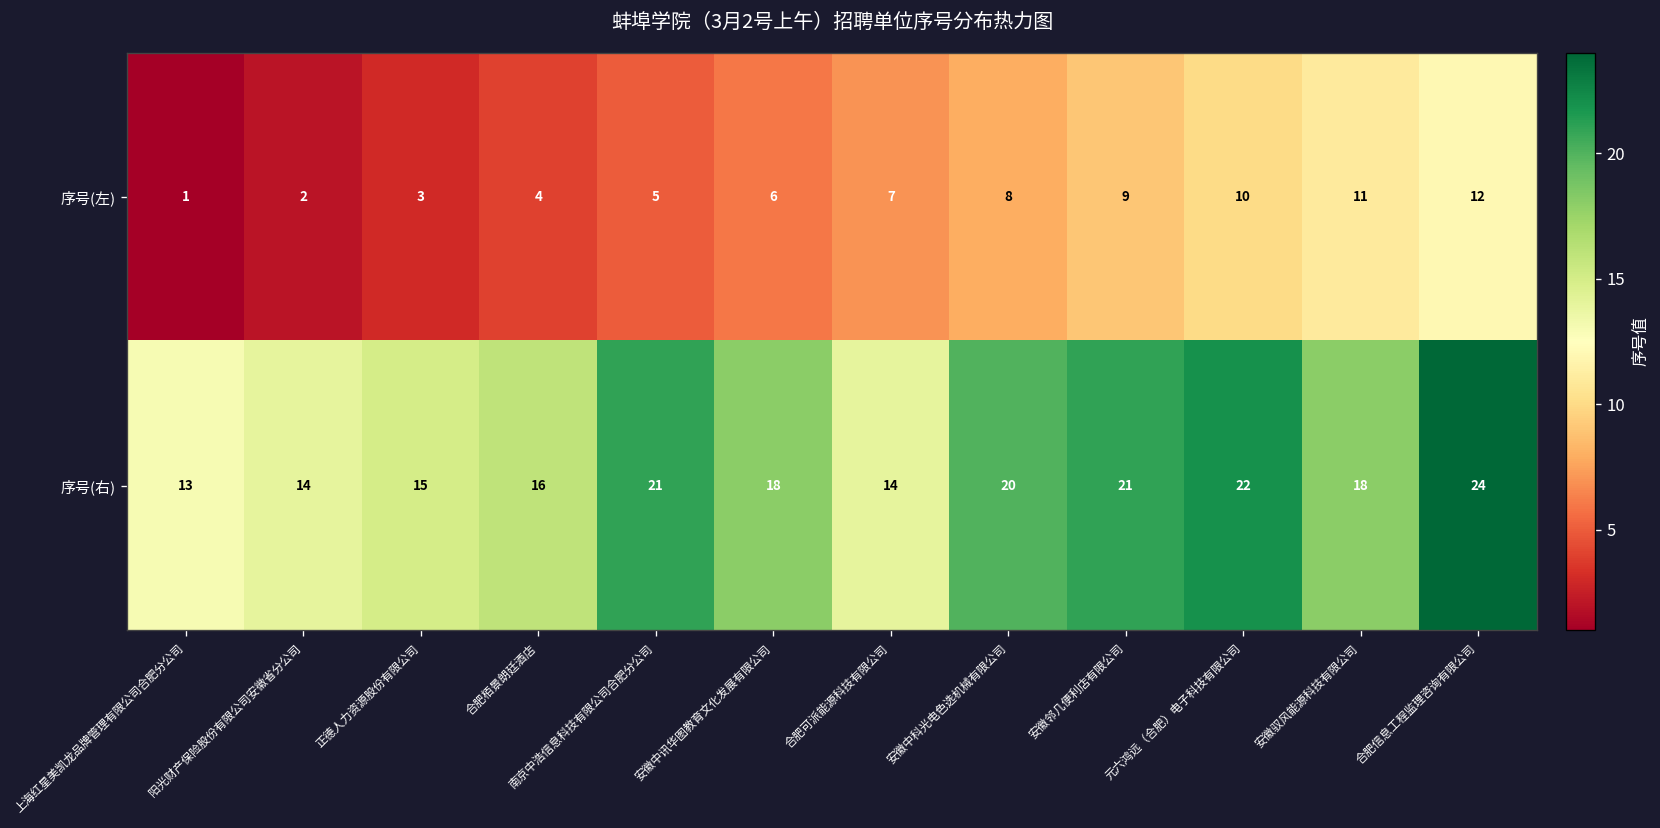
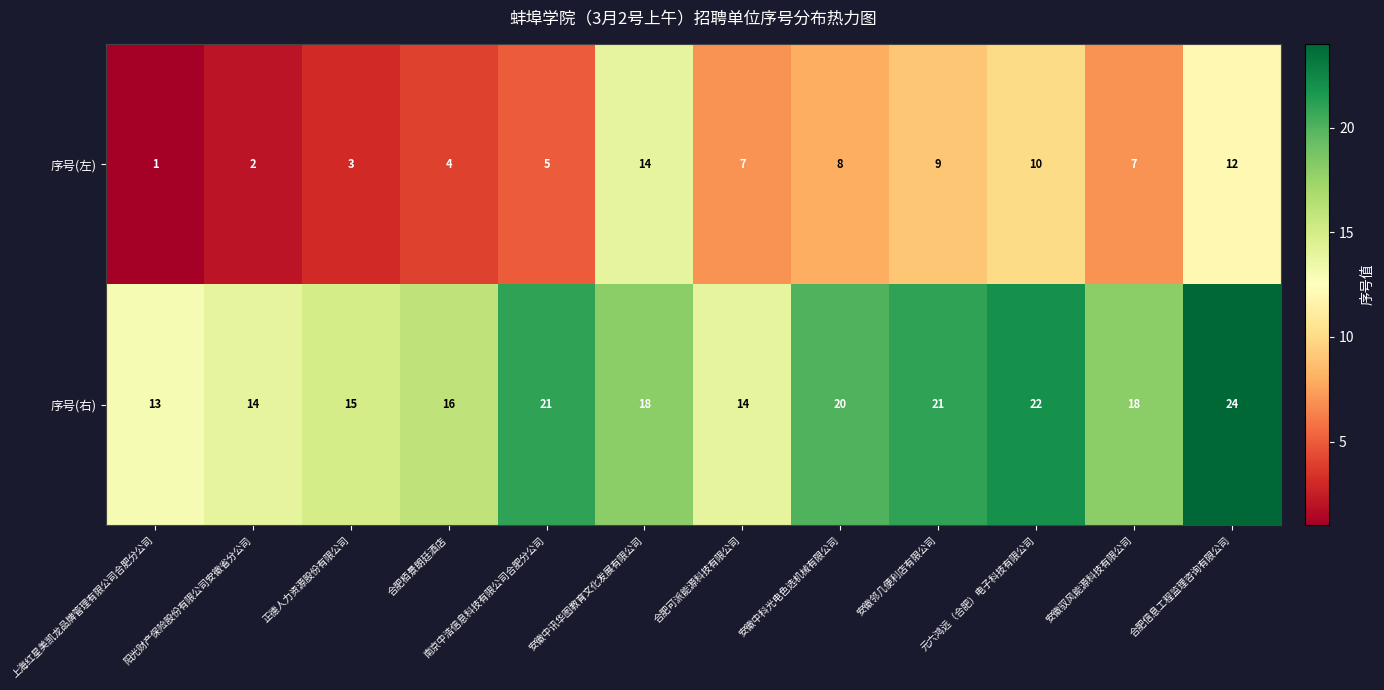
  {
    "序号(左)": {
      "上海红星美凯龙品牌管理有限公司合肥分公司": 1,
      "阳光财产保险股份有限公司安徽省分公司": 2,
      "正德人力资源股份有限公司": 3,
      "合肥栢景朗廷酒店": 4,
      "南京中浩信息科技有限公司合肥分公司": 5,
-     "安徽中讯华图教育文化发展有限公司": 6,
+     "安徽中讯华图教育文化发展有限公司": 14,
      "合肥可派能源科技有限公司": 7,
      "安徽中科光电色选机械有限公司": 8,
      "安徽邻几便利店有限公司": 9,
      "元六鸿远（合肥）电子科技有限公司": 10,
-     "安徽驭风能源科技有限公司": 11,
+     "安徽驭风能源科技有限公司": 7,
      "合肥信息工程监理咨询有限公司": 12
    },
    "序号(右)": {
      "上海红星美凯龙品牌管理有限公司合肥分公司": 13,
      "阳光财产保险股份有限公司安徽省分公司": 14,
      "正德人力资源股份有限公司": 15,
      "合肥栢景朗廷酒店": 16,
      "南京中浩信息科技有限公司合肥分公司": 21,
      "安徽中讯华图教育文化发展有限公司": 18,
      "合肥可派能源科技有限公司": 14,
      "安徽中科光电色选机械有限公司": 20,
      "安徽邻几便利店有限公司": 21,
      "元六鸿远（合肥）电子科技有限公司": 22,
      "安徽驭风能源科技有限公司": 18,
      "合肥信息工程监理咨询有限公司": 24
    }
  }
